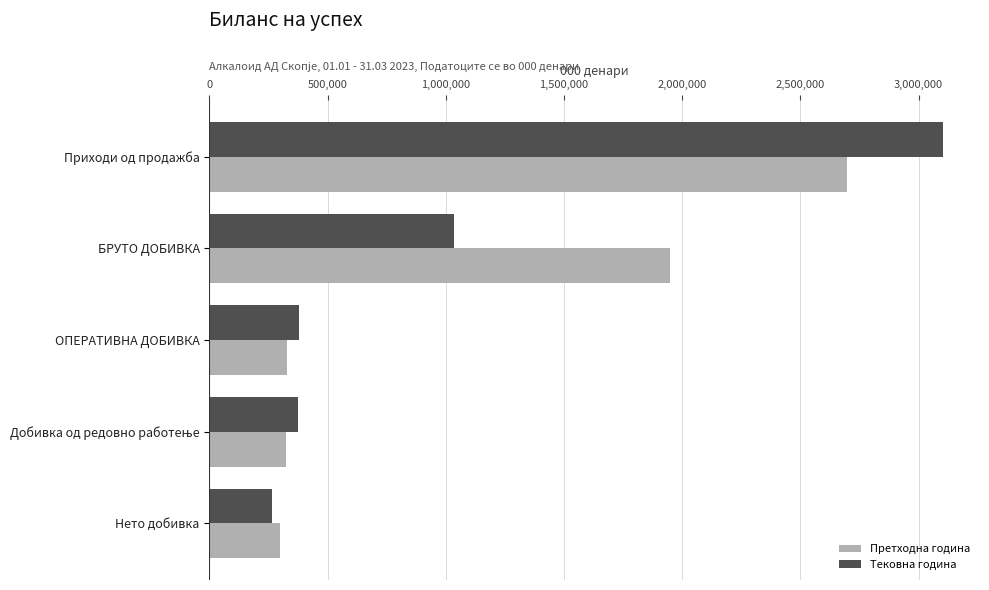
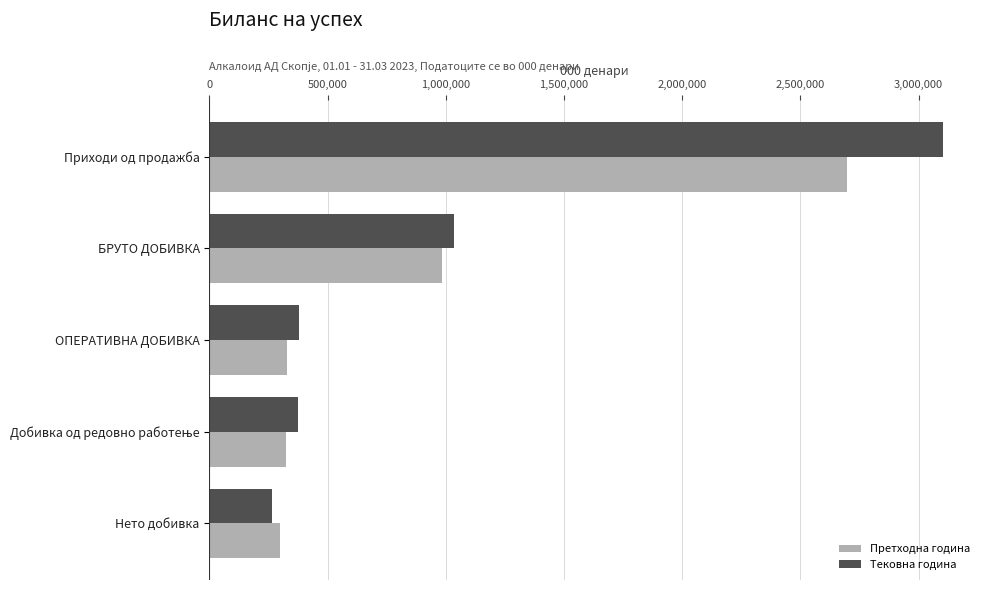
  {
    "Претходна година": {
      "Приходи од продажба": "2,700,000",
-     "БРУТО ДОБИВКА": "1,950,000",
+     "БРУТО ДОБИВКА": "990,000",
      "ОПЕРАТИВНА ДОБИВКА": "330,000",
      "Добивка од редовно работење": "330,000",
      "Нето добивка": "300,000"
    },
    "Тековна година": {
      "Приходи од продажба": "3,100,000",
      "БРУТО ДОБИВКА": "1,030,000",
      "ОПЕРАТИВНА ДОБИВКА": "380,000",
      "Добивка од редовно работење": "380,000",
      "Нето добивка": "260,000"
    }
  }
